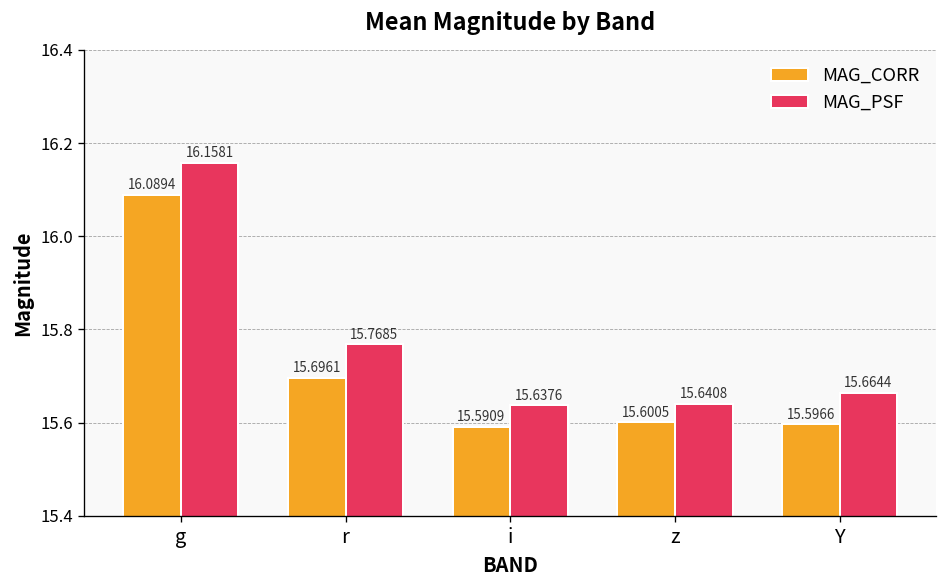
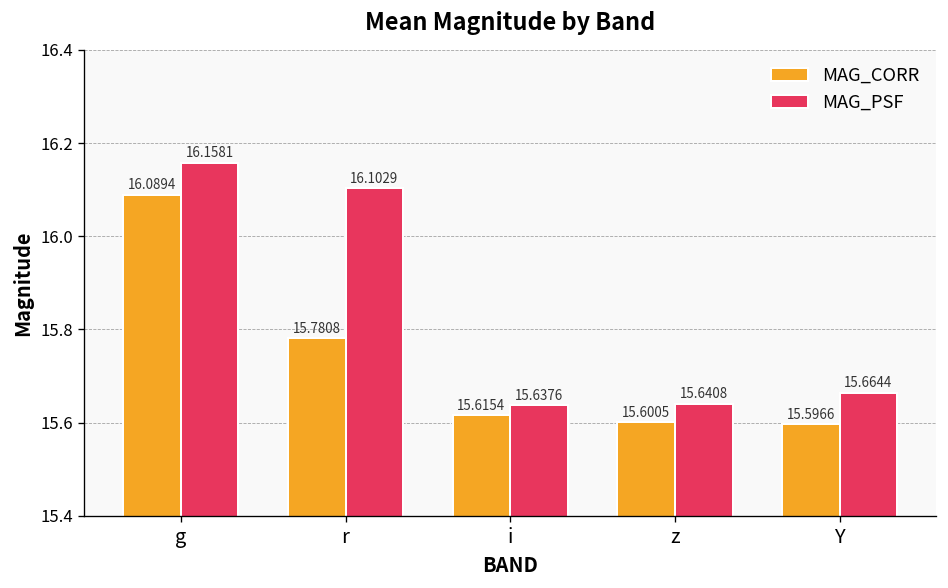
  {
    "MAG_CORR": {
      "g": 16.0894,
-     "r": 15.6961,
-     "i": 15.5909,
+     "r": 15.7808,
+     "i": 15.6154,
      "z": 15.6005,
      "Y": 15.5966
    },
    "MAG_PSF": {
      "g": 16.1581,
-     "r": 15.7685,
+     "r": 16.1029,
      "i": 15.6376,
      "z": 15.6408,
      "Y": 15.6644
    }
  }
